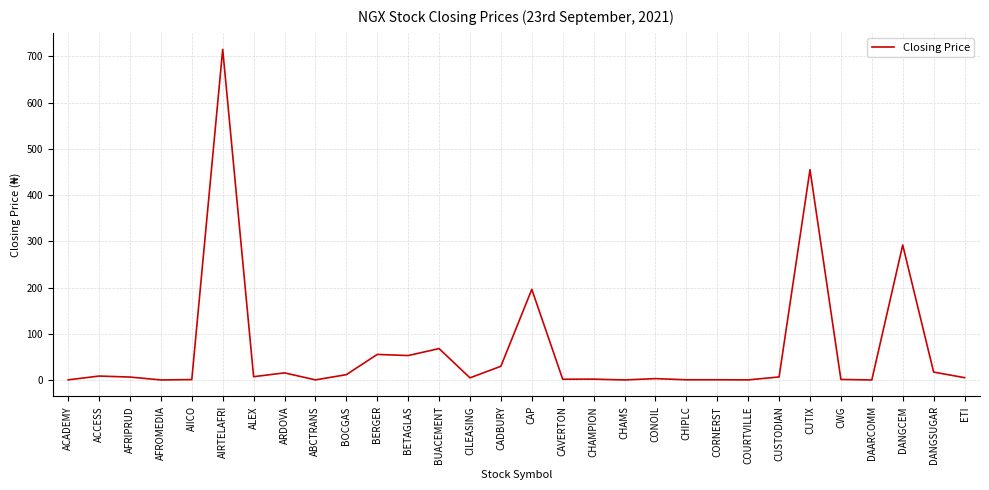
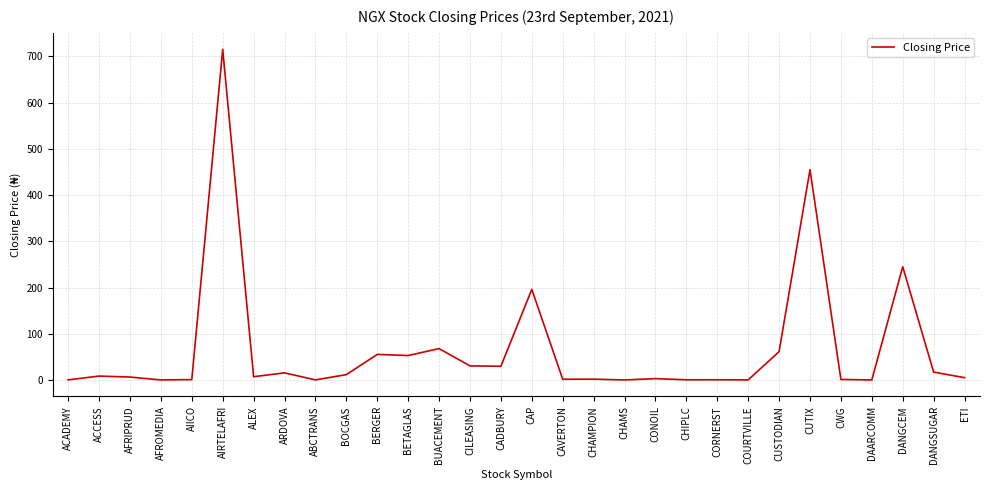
  {
    "ACADEMY": 0,
    "ACCESS": 10,
    "AFRIPRUD": 10,
    "AFROMEDIA": 0,
    "AIICO": 0,
    "AIRTELAFRI": 720,
    "ALEX": 10,
    "ARDOVA": 20,
    "ABCTRANS": 0,
    "BOCGAS": 10,
    "BERGER": 60,
    "BETAGLAS": 50,
    "BUACEMENT": 70,
-   "CILEASING": 0,
+   "CILEASING": 30,
    "CADBURY": 30,
    "CAP": 200,
    "CAVERTON": 0,
    "CHAMPION": 0,
    "CHAMS": 0,
    "CONOIL": 0,
    "CHIPLC": 0,
    "CORNERST": 0,
    "COURTVILLE": 0,
-   "CUSTODIAN": 10,
+   "CUSTODIAN": 60,
    "CUTIX": 450,
    "CWG": 0,
    "DAARCOMM": 0,
-   "DANGCEM": 290,
+   "DANGCEM": 250,
    "DANGSUGAR": 20,
    "ETI": 10
  }
